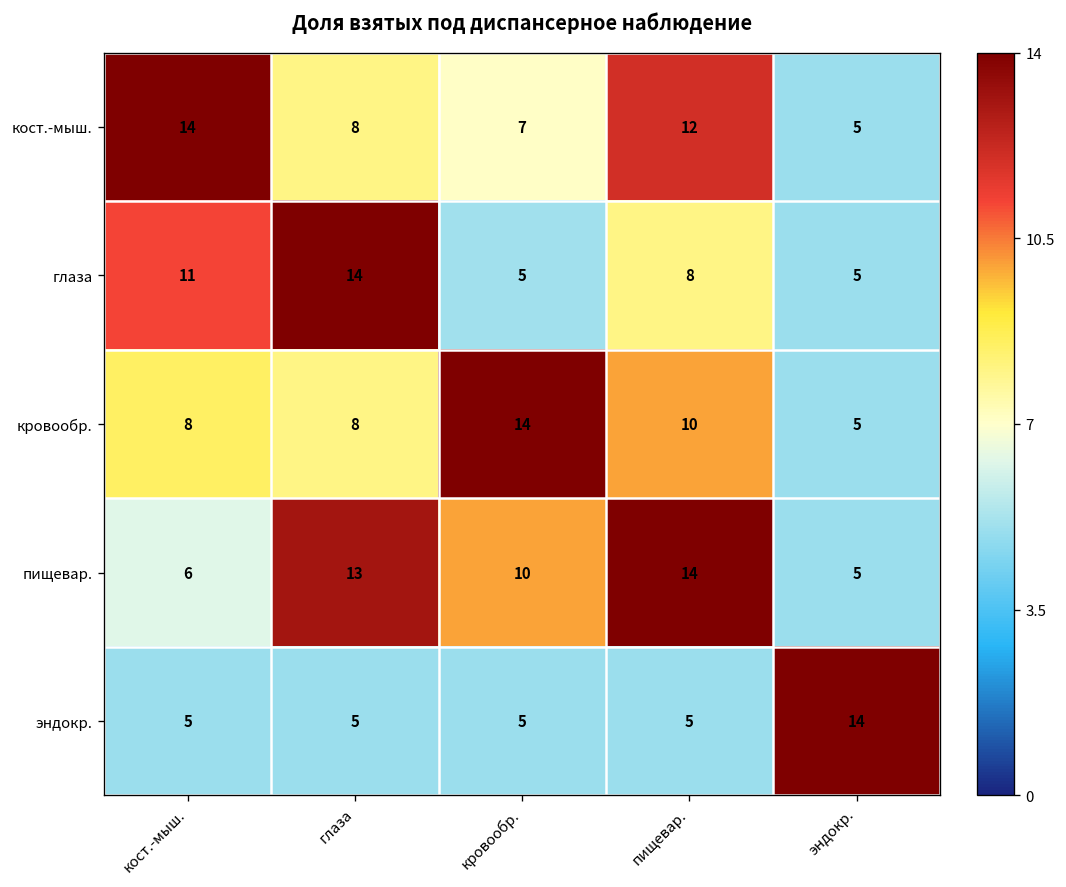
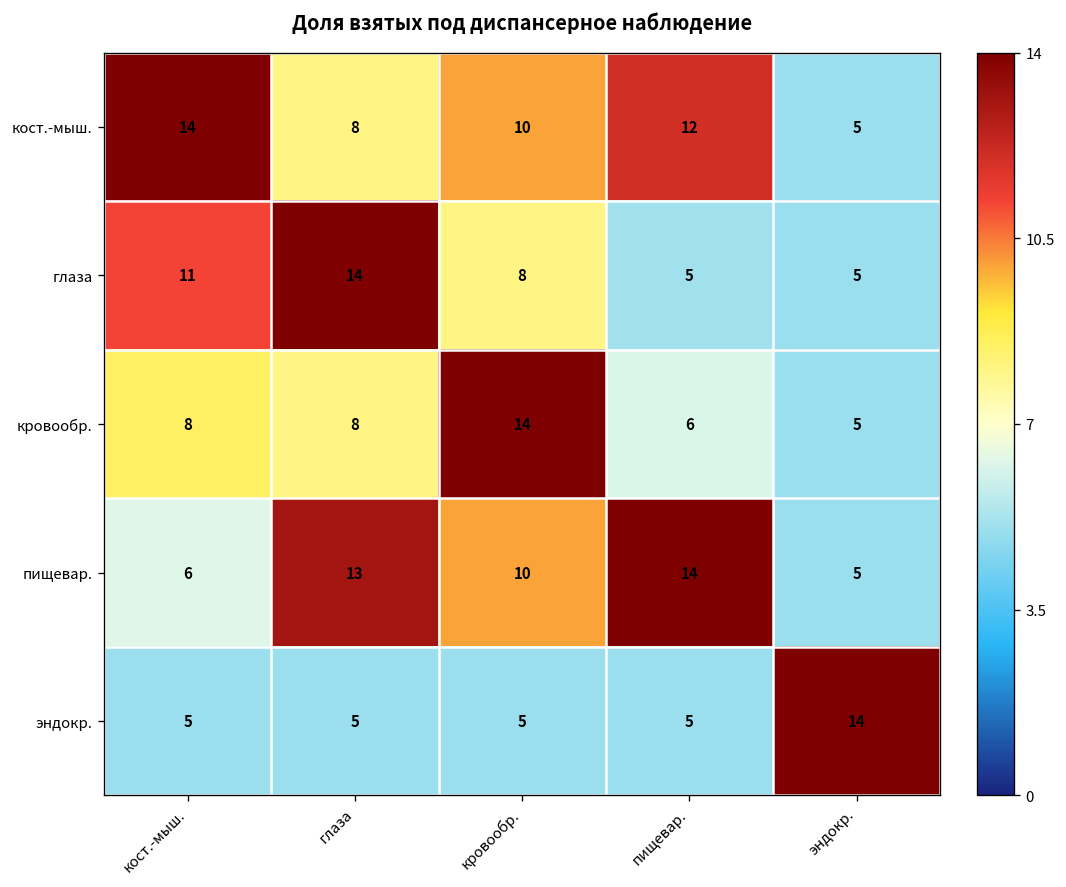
  {
    "кост.-мыш.": {
      "кост.-мыш.": 14,
      "глаза": 8,
-     "кровообр.": 7,
+     "кровообр.": 10,
      "пищевар.": 12,
      "эндокр.": 5
    },
    "глаза": {
      "кост.-мыш.": 11,
      "глаза": 14,
-     "кровообр.": 5,
-     "пищевар.": 8,
+     "кровообр.": 8,
+     "пищевар.": 5,
      "эндокр.": 5
    },
    "кровообр.": {
      "кост.-мыш.": 8,
      "глаза": 8,
      "кровообр.": 14,
-     "пищевар.": 10,
+     "пищевар.": 6,
      "эндокр.": 5
    },
    "пищевар.": {
      "кост.-мыш.": 6,
      "глаза": 13,
      "кровообр.": 10,
      "пищевар.": 14,
      "эндокр.": 5
    },
    "эндокр.": {
      "кост.-мыш.": 5,
      "глаза": 5,
      "кровообр.": 5,
      "пищевар.": 5,
      "эндокр.": 14
    }
  }
